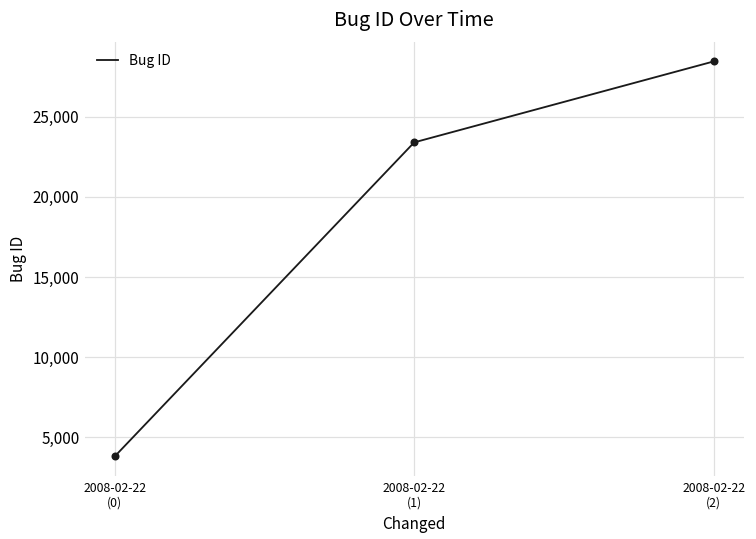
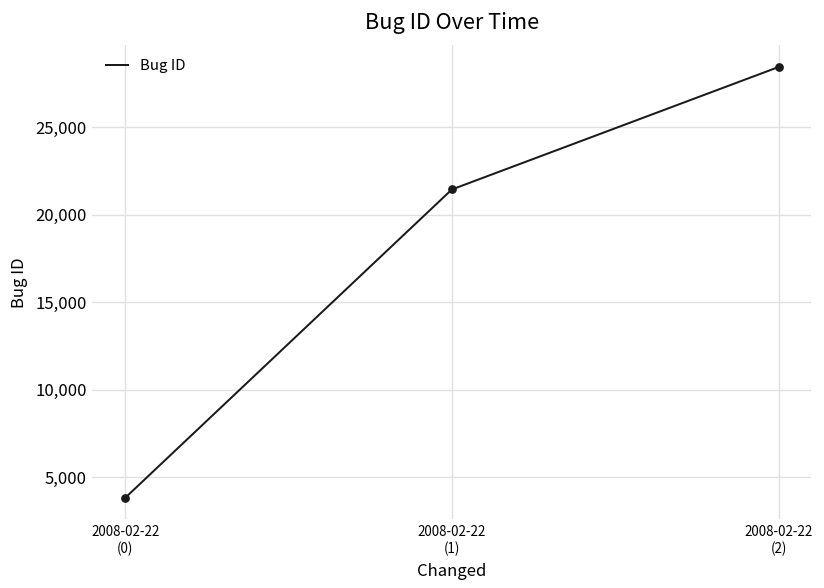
  {
    "2008-02-22 (0)": "3,800",
-   "2008-02-22 (1)": "23,400",
+   "2008-02-22 (1)": "21,400",
    "2008-02-22 (2)": "28,400"
  }
